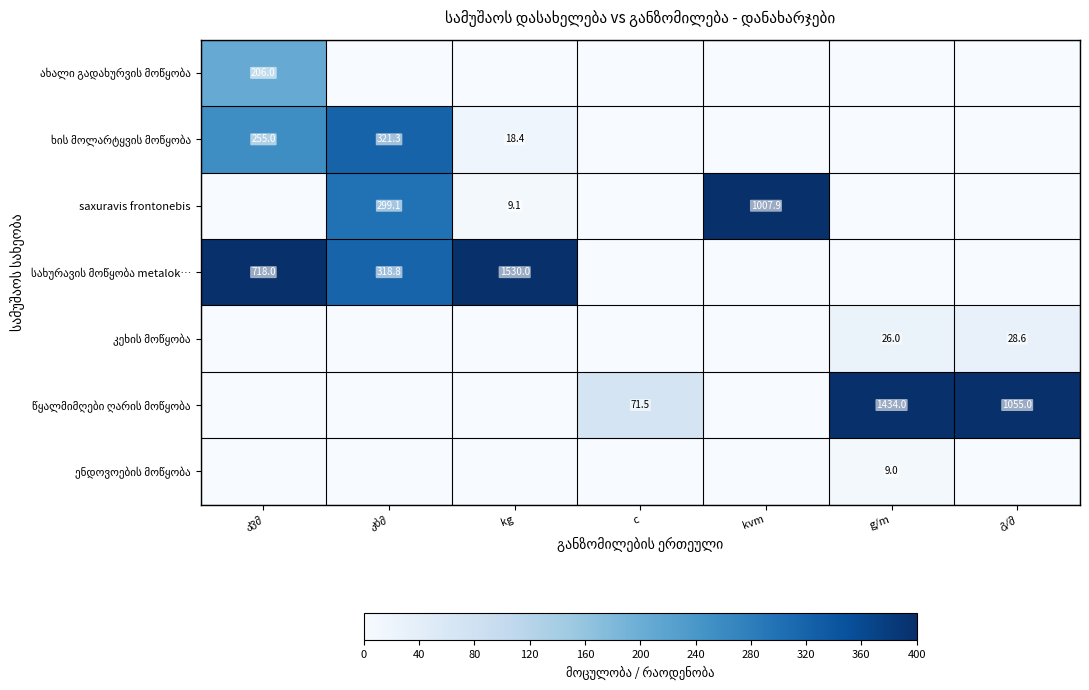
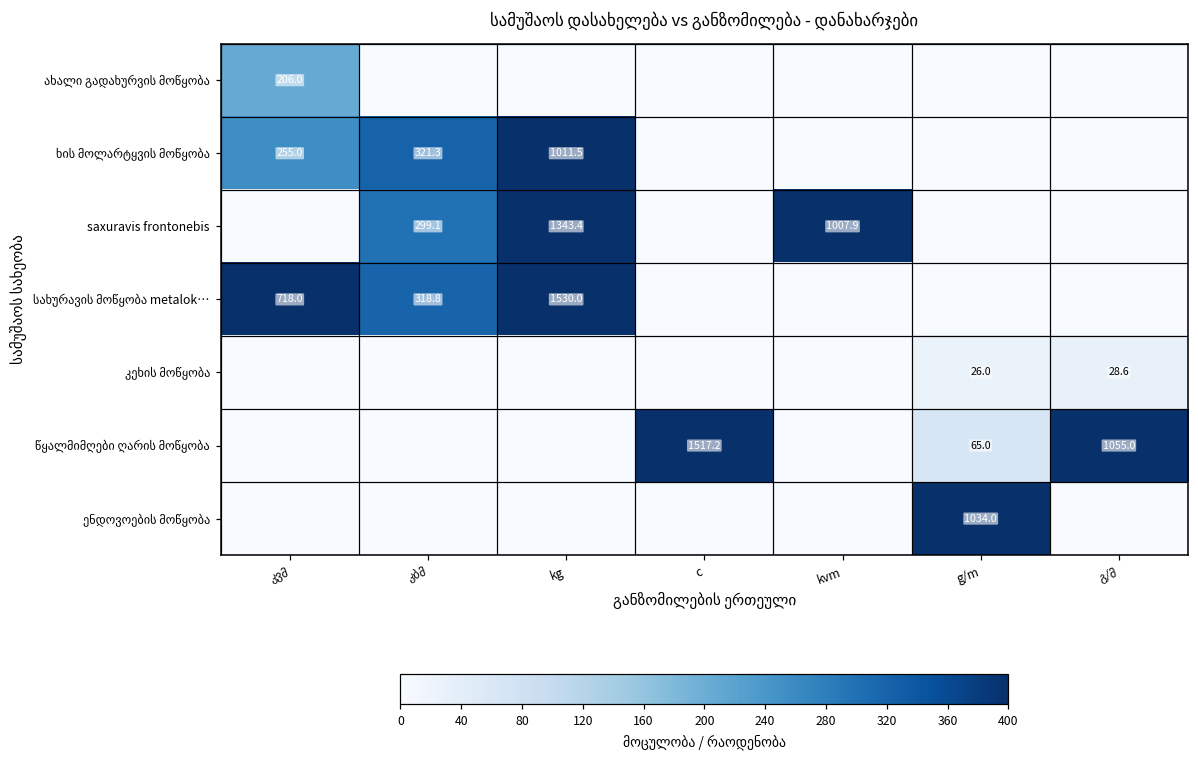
  {
    "ხის მოლარტყვის მოწყობა": {
-     "kg": 18.4
+     "kg": 1011.5
    },
    "saxuravis frontonebis": {
-     "kg": 9.1
+     "kg": 1343.4
    },
    "წყალმიმღები ღარის მოწყობა": {
-     "c": 71.5,
-     "g/m": 1434.0
+     "c": 1517.2,
+     "g/m": 65.0
    },
    "ენდოვოების მოწყობა": {
-     "g/m": 9.0
+     "g/m": 1034.0
    }
  }
